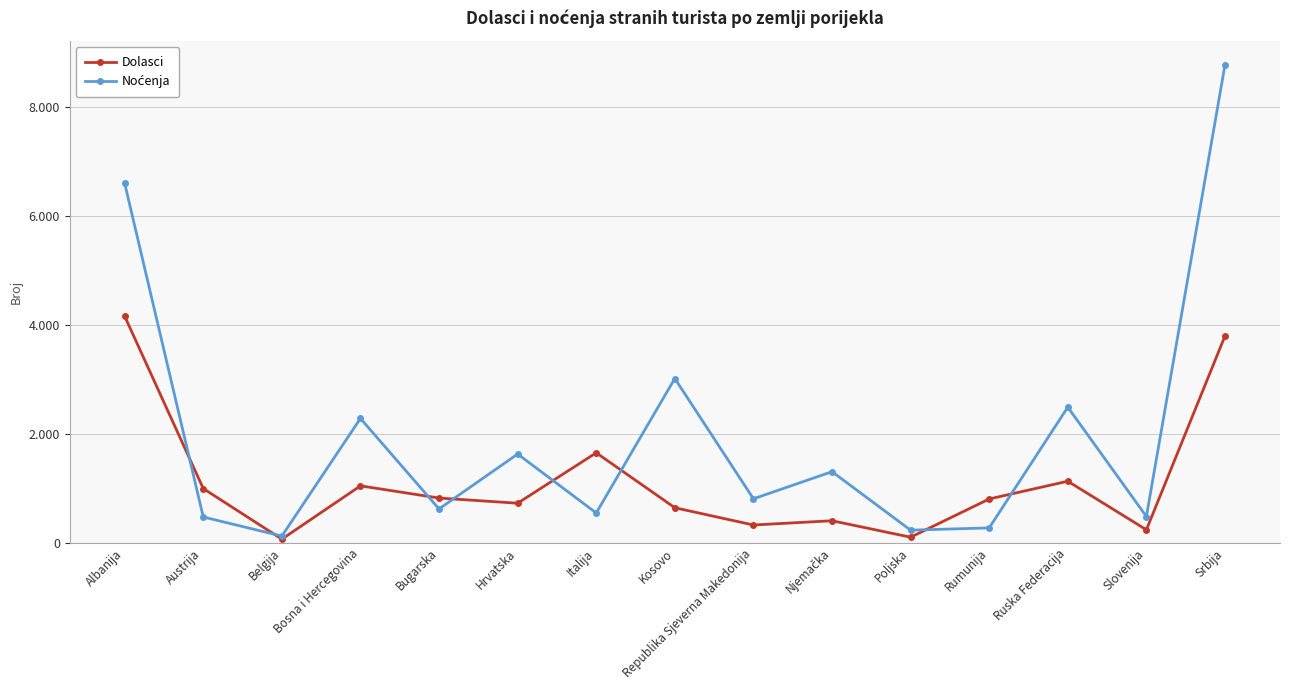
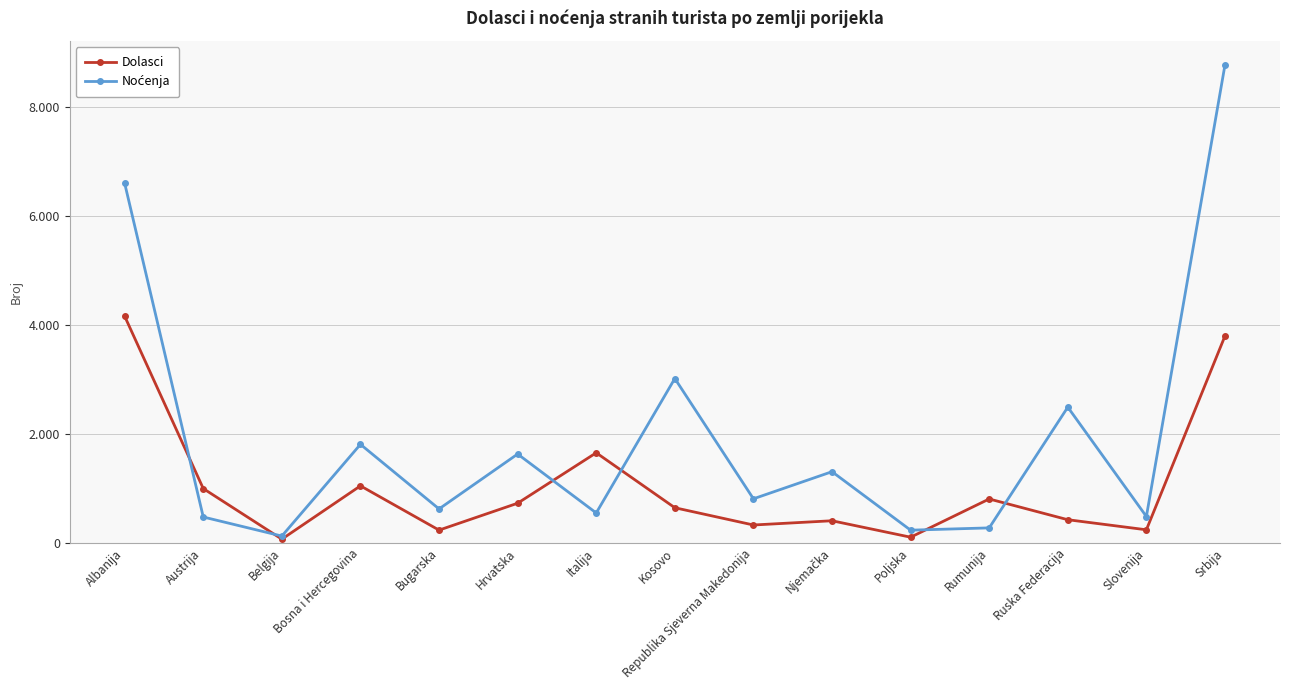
  {
    "Dolasci": {
      "Albanija": 4.2,
      "Austrija": 1.0,
      "Belgija": 0.1,
      "Bosna i Hercegovina": 1.0,
-     "Bugarska": 0.8,
+     "Bugarska": 0.2,
      "Hrvatska": 0.7,
      "Italija": 1.7,
      "Kosovo": 0.6,
      "Republika Sjeverna Makedonija": 0.3,
      "Njemačka": 0.4,
      "Poljska": 0.1,
      "Rumunija": 0.8,
-     "Ruska Federacija": 1.1,
+     "Ruska Federacija": 0.4,
      "Slovenija": 0.2,
      "Srbija": 3.8
    },
    "Noćenja": {
      "Albanija": 6.6,
      "Austrija": 0.5,
      "Belgija": 0.1,
-     "Bosna i Hercegovina": 2.3,
+     "Bosna i Hercegovina": 1.8,
      "Bugarska": 0.6,
      "Hrvatska": 1.6,
      "Italija": 0.5,
      "Kosovo": 3.0,
      "Republika Sjeverna Makedonija": 0.8,
      "Njemačka": 1.3,
      "Poljska": 0.2,
      "Rumunija": 0.3,
      "Ruska Federacija": 2.5,
      "Slovenija": 0.5,
      "Srbija": 8.8
    }
  }
